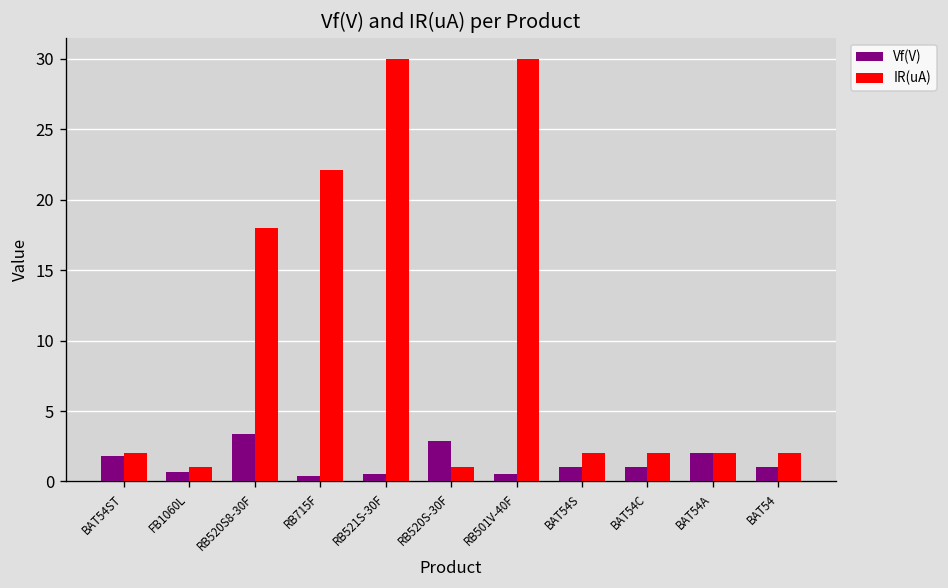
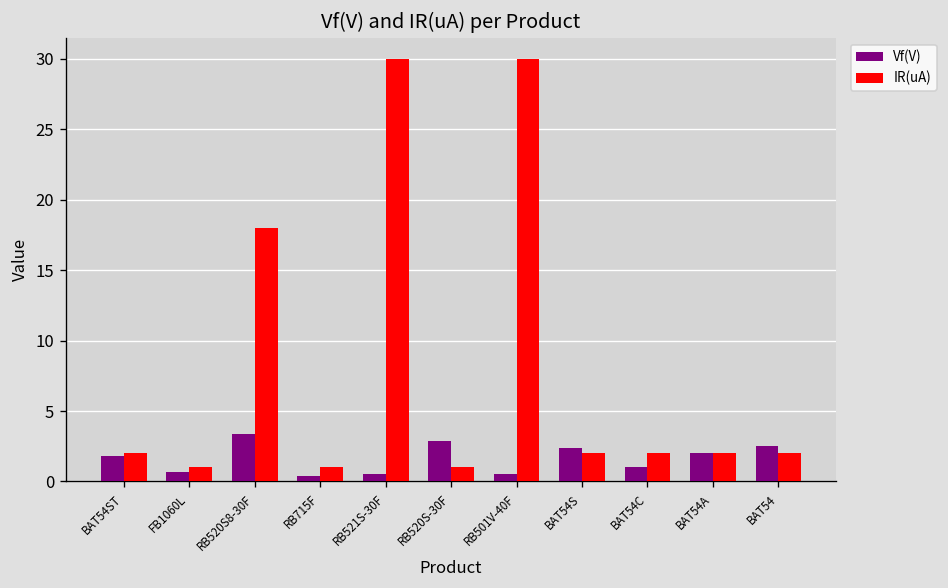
  {
    "Vf(V)": {
      "BAT54ST": 1.8,
      "FB1060L": 0.7,
      "RB520S8-30F": 3.4,
      "RB715F": 0.4,
      "RB521S-30F": 0.5,
      "RB520S-30F": 2.9,
      "RB501V-40F": 0.6,
-     "BAT54S": 1.0,
+     "BAT54S": 2.4,
      "BAT54C": 1.0,
      "BAT54A": 2.0,
-     "BAT54": 1.0
+     "BAT54": 2.5
    },
    "IR(uA)": {
      "BAT54ST": 2.0,
      "FB1060L": 1.0,
      "RB520S8-30F": 18.0,
-     "RB715F": 22.1,
+     "RB715F": 1.0,
      "RB521S-30F": 30.0,
      "RB520S-30F": 1.0,
      "RB501V-40F": 30.0,
      "BAT54S": 2.0,
      "BAT54C": 2.0,
      "BAT54A": 2.0,
      "BAT54": 2.0
    }
  }
